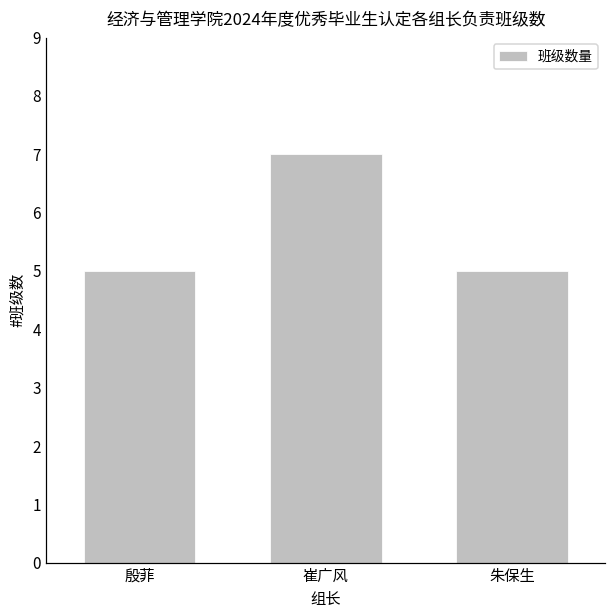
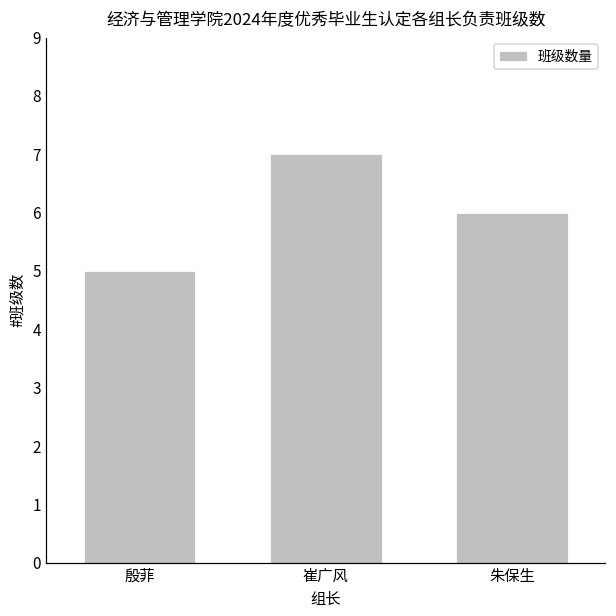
  {
    "殷菲": 5,
    "崔广风": 7,
-   "朱保生": 5
+   "朱保生": 6
  }
